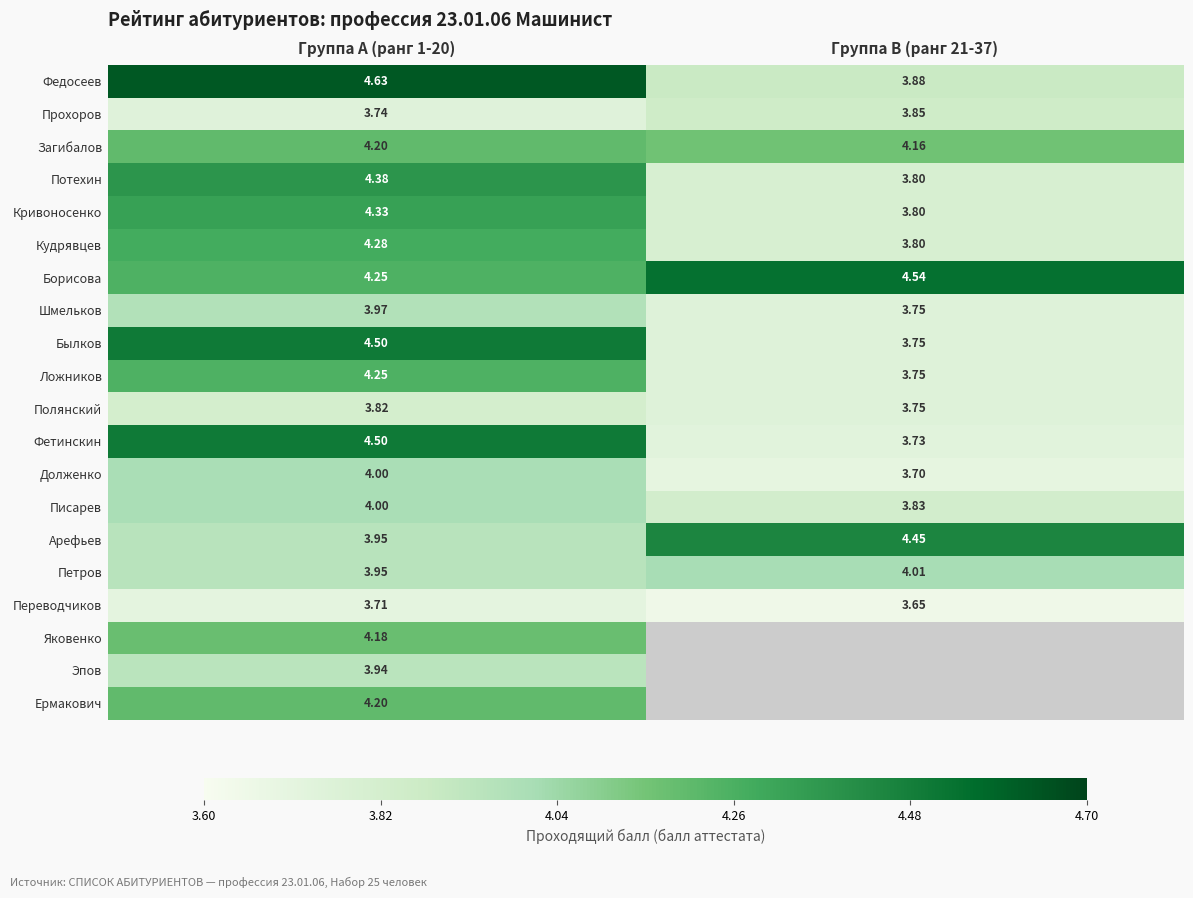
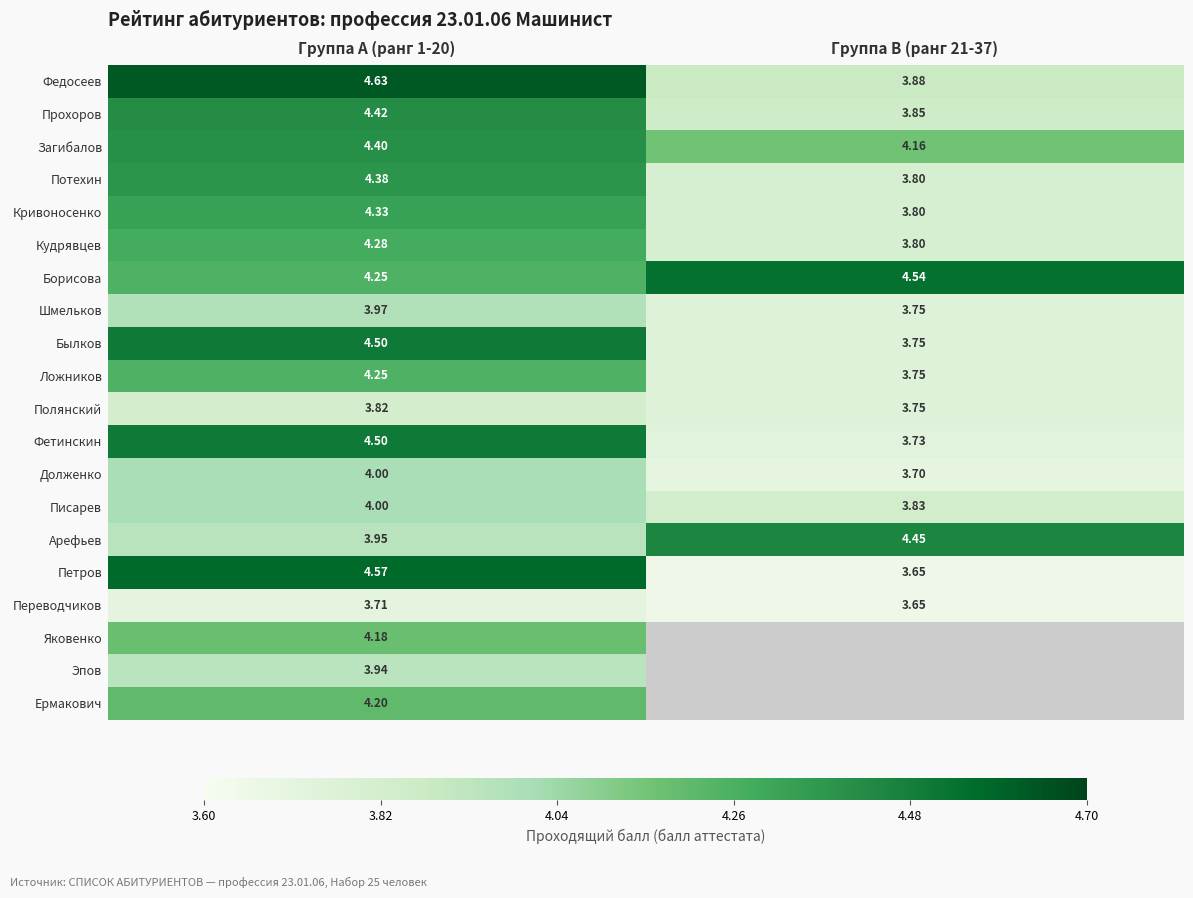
  {
    "Федосеев": {
      "Группа A (ранг 1-20)": 4.63,
      "Группа B (ранг 21-37)": 3.88
    },
    "Прохоров": {
-     "Группа A (ранг 1-20)": 3.74,
+     "Группа A (ранг 1-20)": 4.42,
      "Группа B (ранг 21-37)": 3.85
    },
    "Загибалов": {
-     "Группа A (ранг 1-20)": 4.20,
+     "Группа A (ранг 1-20)": 4.40,
      "Группа B (ранг 21-37)": 4.16
    },
    "Потехин": {
      "Группа A (ранг 1-20)": 4.38,
      "Группа B (ранг 21-37)": 3.80
    },
    "Кривоносенко": {
      "Группа A (ранг 1-20)": 4.33,
      "Группа B (ранг 21-37)": 3.80
    },
    "Кудрявцев": {
      "Группа A (ранг 1-20)": 4.28,
      "Группа B (ранг 21-37)": 3.80
    },
    "Борисова": {
      "Группа A (ранг 1-20)": 4.25,
      "Группа B (ранг 21-37)": 4.54
    },
    "Шмельков": {
      "Группа A (ранг 1-20)": 3.97,
      "Группа B (ранг 21-37)": 3.75
    },
    "Былков": {
      "Группа A (ранг 1-20)": 4.50,
      "Группа B (ранг 21-37)": 3.75
    },
    "Ложников": {
      "Группа A (ранг 1-20)": 4.25,
      "Группа B (ранг 21-37)": 3.75
    },
    "Полянский": {
      "Группа A (ранг 1-20)": 3.82,
      "Группа B (ранг 21-37)": 3.75
    },
    "Фетинскин": {
      "Группа A (ранг 1-20)": 4.50,
      "Группа B (ранг 21-37)": 3.73
    },
    "Долженко": {
      "Группа A (ранг 1-20)": 4.00,
      "Группа B (ранг 21-37)": 3.70
    },
    "Писарев": {
      "Группа A (ранг 1-20)": 4.00,
      "Группа B (ранг 21-37)": 3.83
    },
    "Арефьев": {
      "Группа A (ранг 1-20)": 3.95,
      "Группа B (ранг 21-37)": 4.45
    },
    "Петров": {
-     "Группа A (ранг 1-20)": 3.95,
-     "Группа B (ранг 21-37)": 4.01
+     "Группа A (ранг 1-20)": 4.57,
+     "Группа B (ранг 21-37)": 3.65
    },
    "Переводчиков": {
      "Группа A (ранг 1-20)": 3.71,
      "Группа B (ранг 21-37)": 3.65
    },
    "Яковенко": {
      "Группа A (ранг 1-20)": 4.18
    },
    "Эпов": {
      "Группа A (ранг 1-20)": 3.94
    },
    "Ермакович": {
      "Группа A (ранг 1-20)": 4.20
    }
  }
